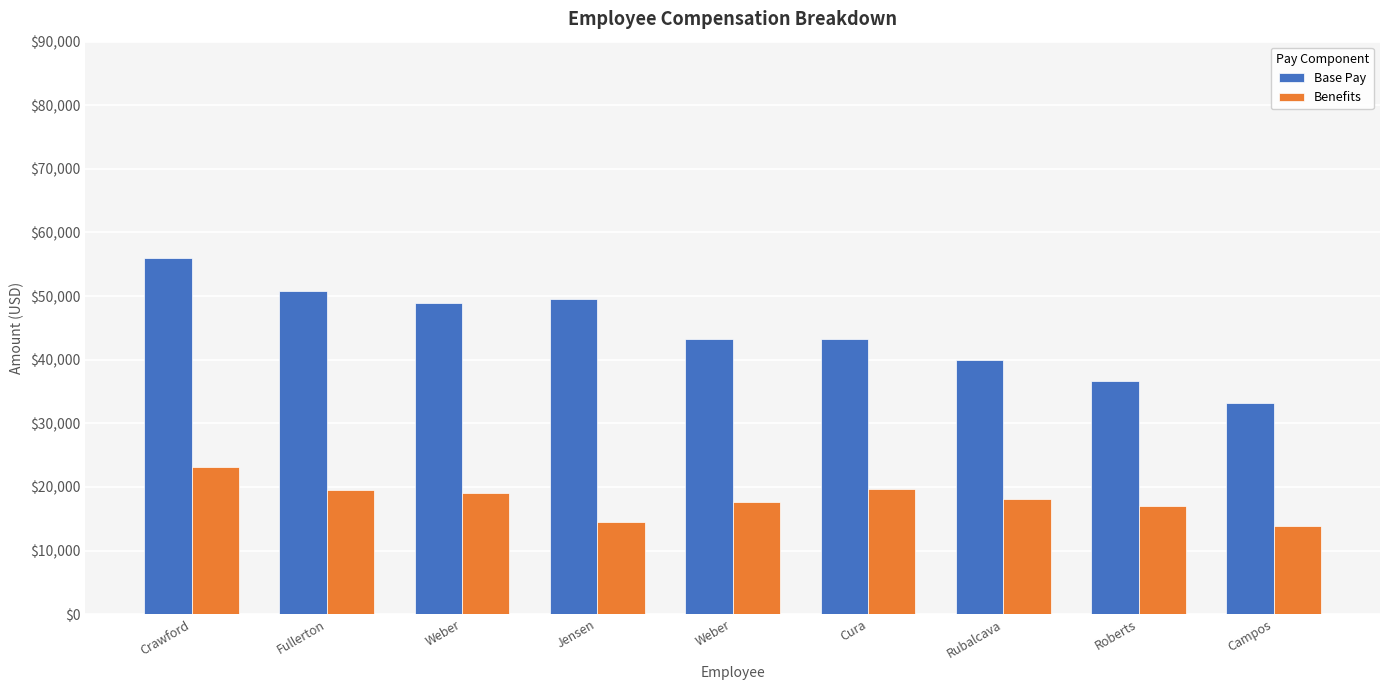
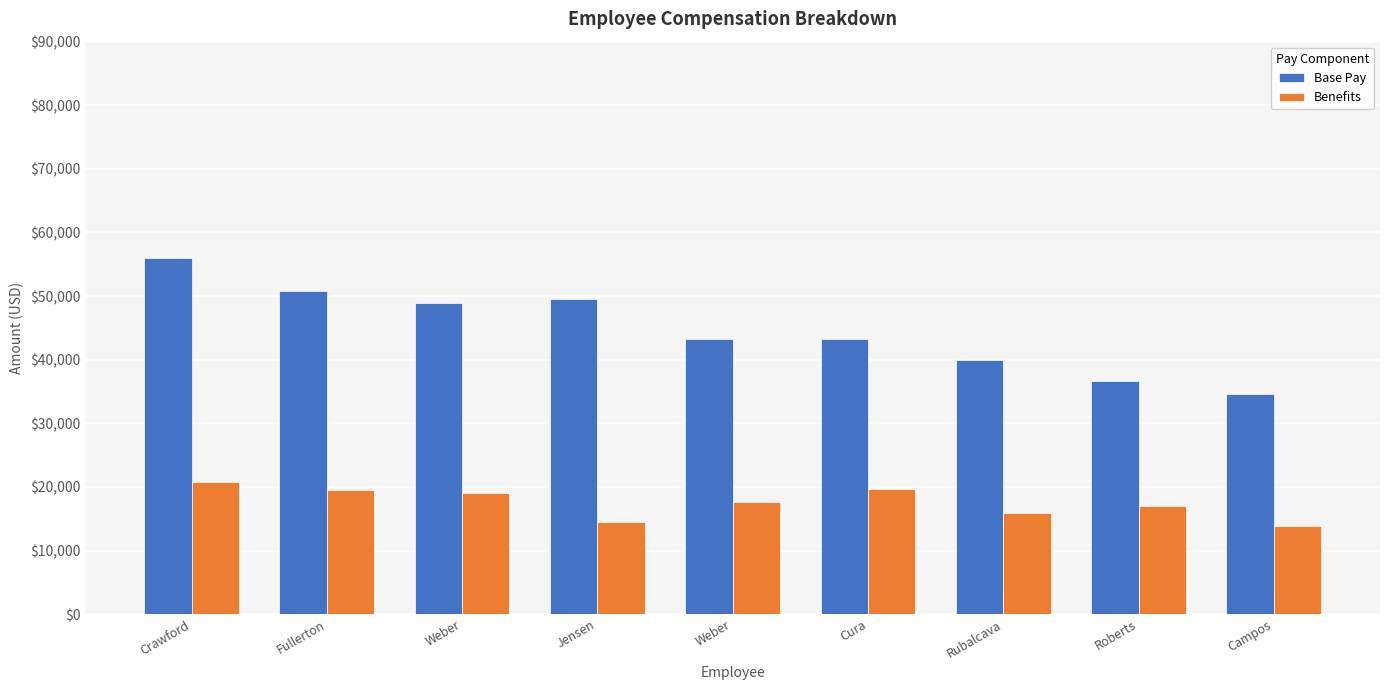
  {
    "Base Pay": {
      "Crawford": "$56,000",
      "Fullerton": "$51,000",
      "Jensen": "$50,000",
      "Cura": "$43,000",
      "Rubalcava": "$40,000",
      "Roberts": "$37,000",
-     "Campos": "$33,000"
+     "Campos": "$35,000"
    },
    "Benefits": {
-     "Crawford": "$23,000",
+     "Crawford": "$21,000",
      "Fullerton": "$20,000",
      "Jensen": "$14,000",
      "Cura": "$20,000",
-     "Rubalcava": "$18,000",
+     "Rubalcava": "$16,000",
      "Roberts": "$17,000",
      "Campos": "$14,000"
    }
  }
